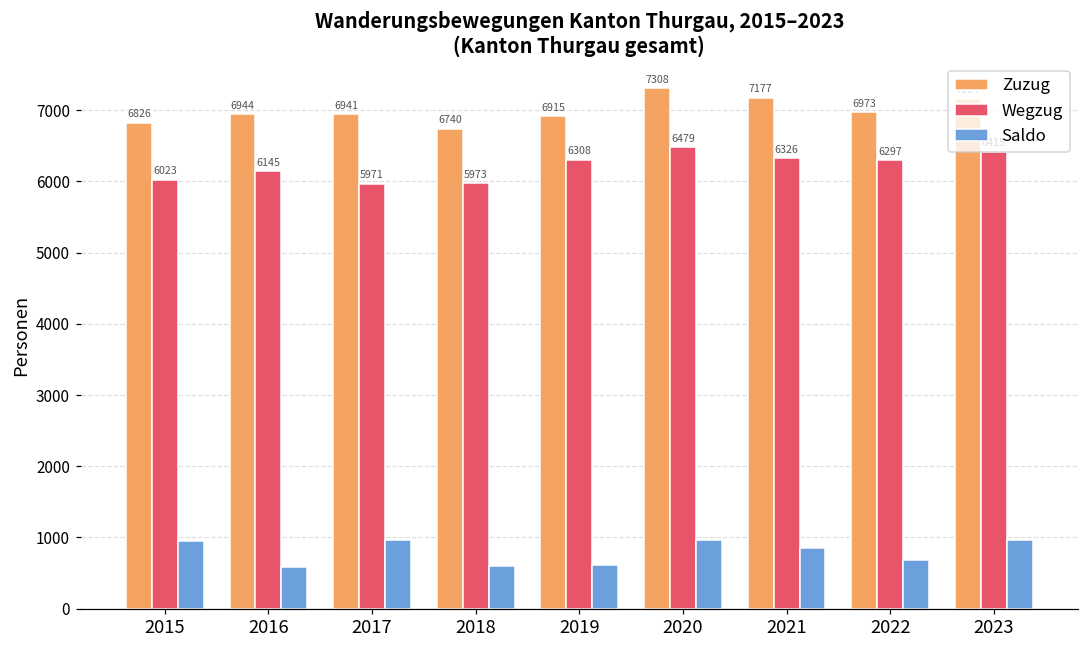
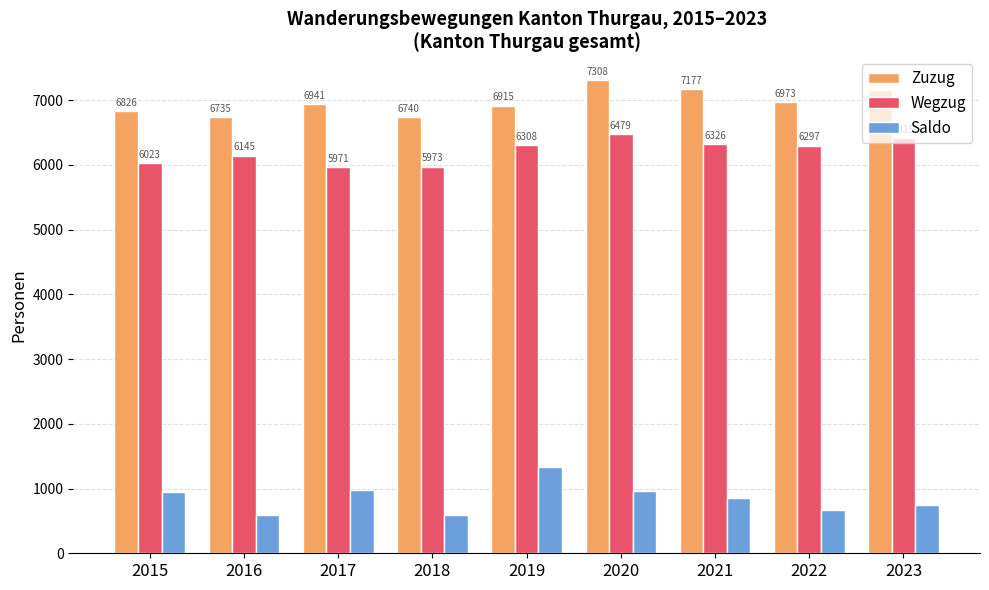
  {
    "Zuzug": {
      "2015": 6826,
-     "2016": 6944,
+     "2016": 6735,
      "2017": 6941,
      "2018": 6740,
      "2019": 6915,
      "2020": 7308,
      "2021": 7177,
      "2022": 6973
    },
    "Wegzug": {
      "2015": 6023,
      "2016": 6145,
      "2017": 5971,
      "2018": 5973,
      "2019": 6308,
      "2020": 6479,
      "2021": 6326,
      "2022": 6297
    },
    "Saldo": {
      "2015": 1000,
      "2016": 600,
      "2017": 1000,
      "2018": 600,
-     "2019": 600,
+     "2019": 1300,
      "2020": 1000,
      "2021": 900,
      "2022": 700,
-     "2023": 1000
+     "2023": 700
    }
  }
